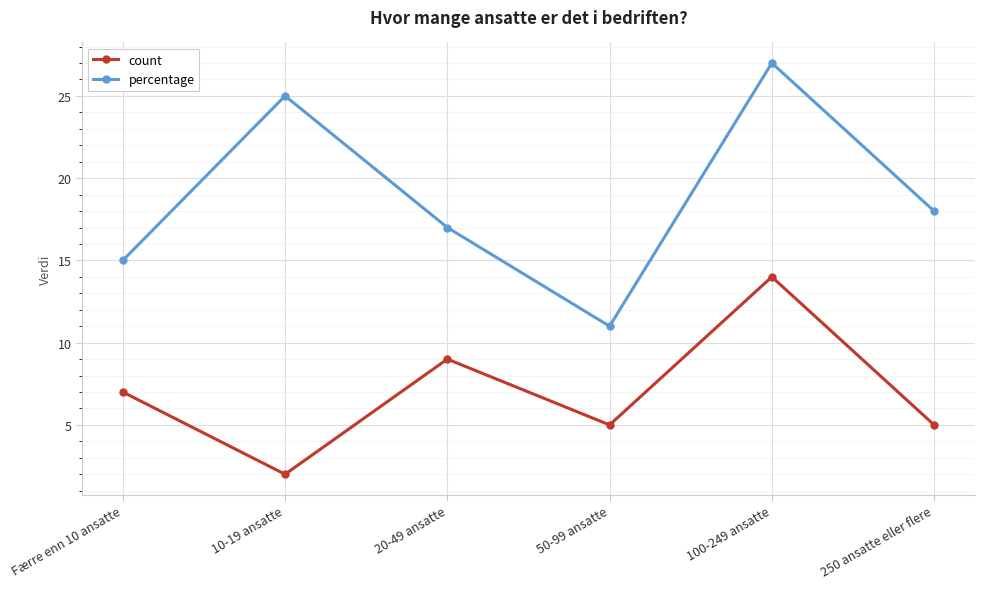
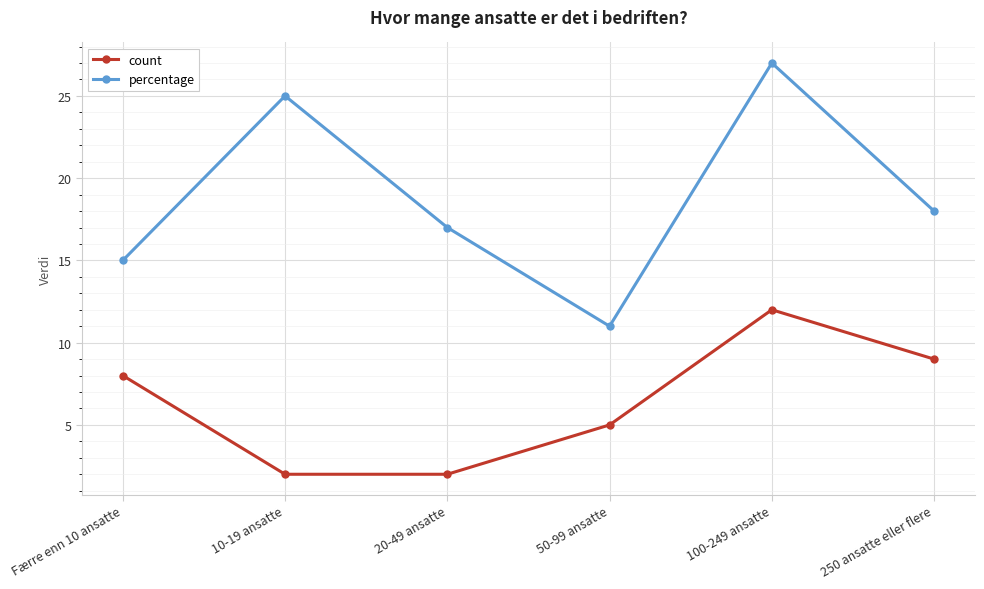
  {
    "count": {
-     "Færre enn 10 ansatte": 7,
+     "Færre enn 10 ansatte": 8,
      "10-19 ansatte": 2,
-     "20-49 ansatte": 9,
+     "20-49 ansatte": 2,
      "50-99 ansatte": 5,
-     "100-249 ansatte": 14,
-     "250 ansatte eller flere": 5
+     "100-249 ansatte": 12,
+     "250 ansatte eller flere": 9
    },
    "percentage": {
      "Færre enn 10 ansatte": 15,
      "10-19 ansatte": 25,
      "20-49 ansatte": 17,
      "50-99 ansatte": 11,
      "100-249 ansatte": 27,
      "250 ansatte eller flere": 18
    }
  }
